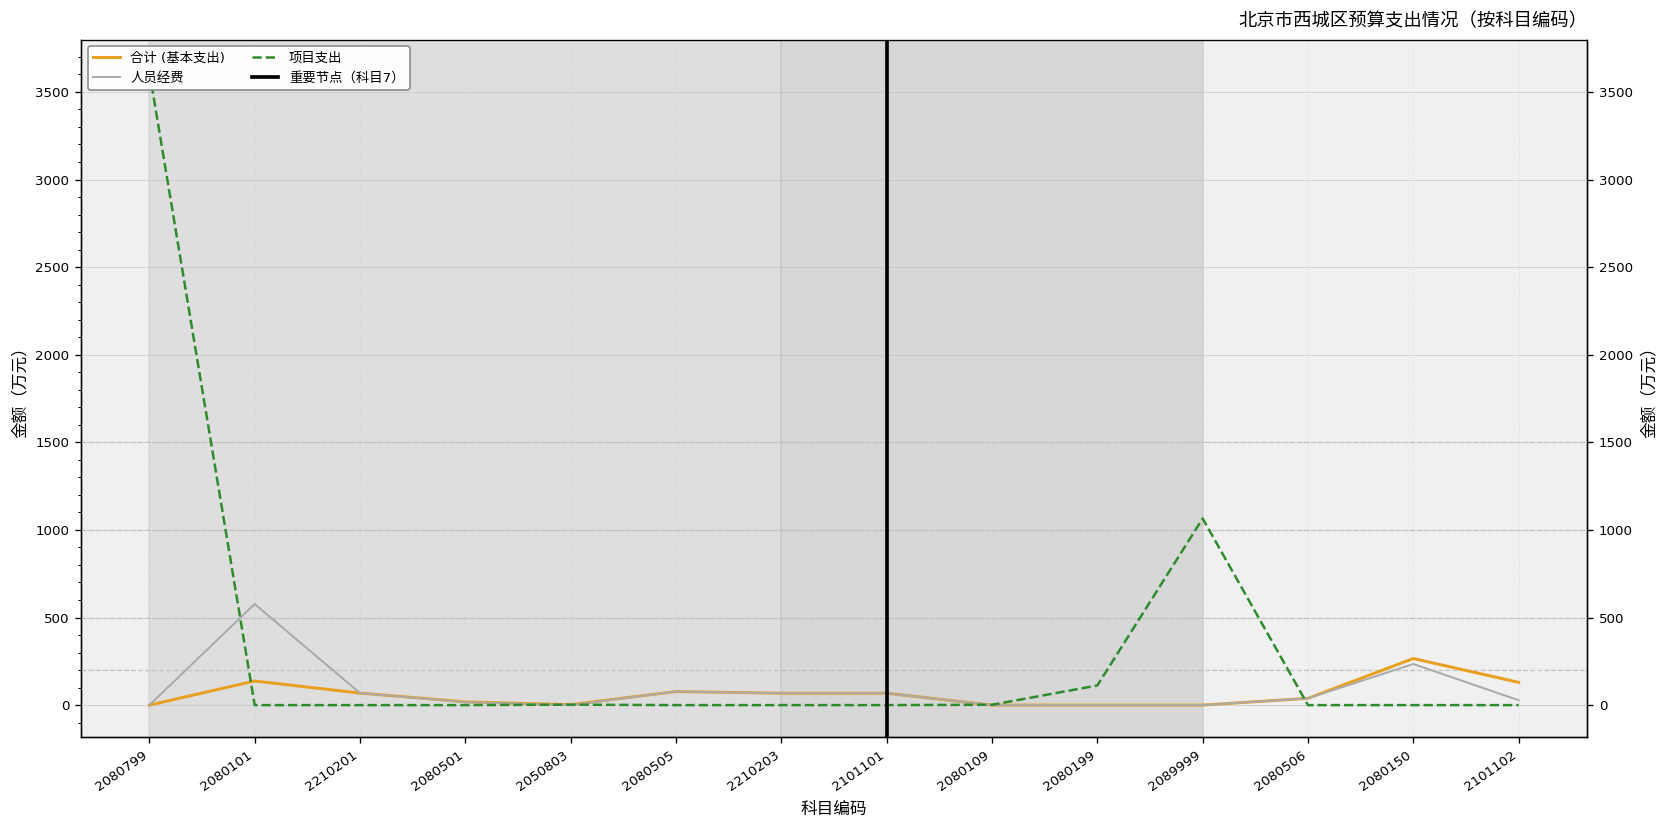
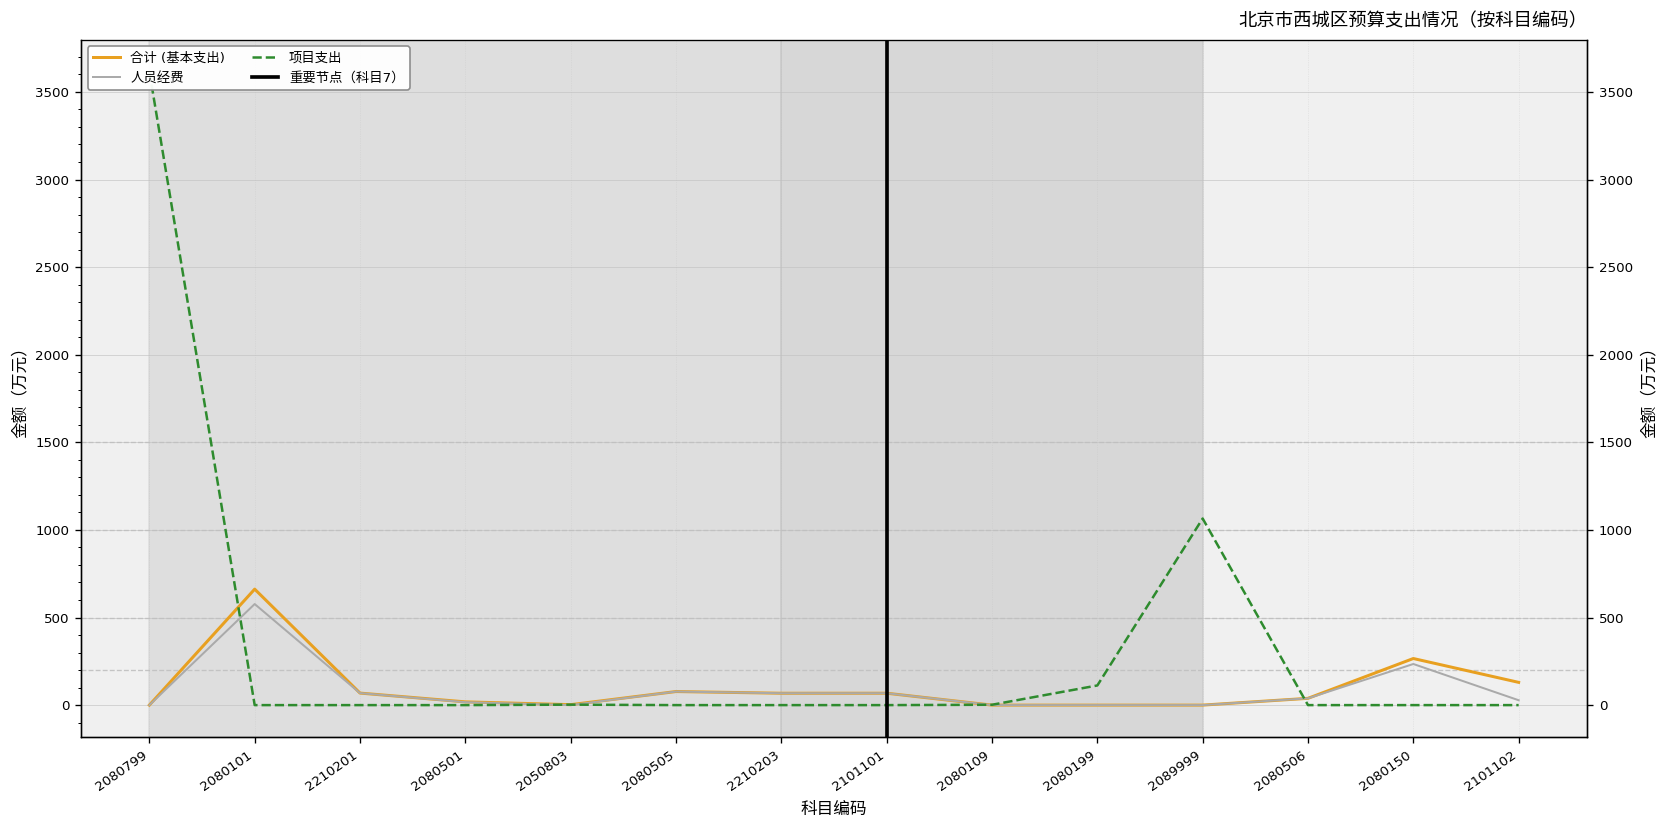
  {
    "合计 (基本支出)": {
-     "2080101": 140,
+     "2080101": 660,
      "2080150": 270,
      "2101102": 130
    },
    "人员经费": {
      "2080101": 580,
      "2080150": 230,
      "2101102": 30
    },
    "项目支出": {
      "2080101": 0,
      "2210201": 0,
      "2080505": 0,
      "2210203": 0,
      "2101101": 0,
      "2080199": 110,
      "2089999": 1070,
      "2080506": 0,
      "2080150": 0,
      "2101102": 0
    }
  }
